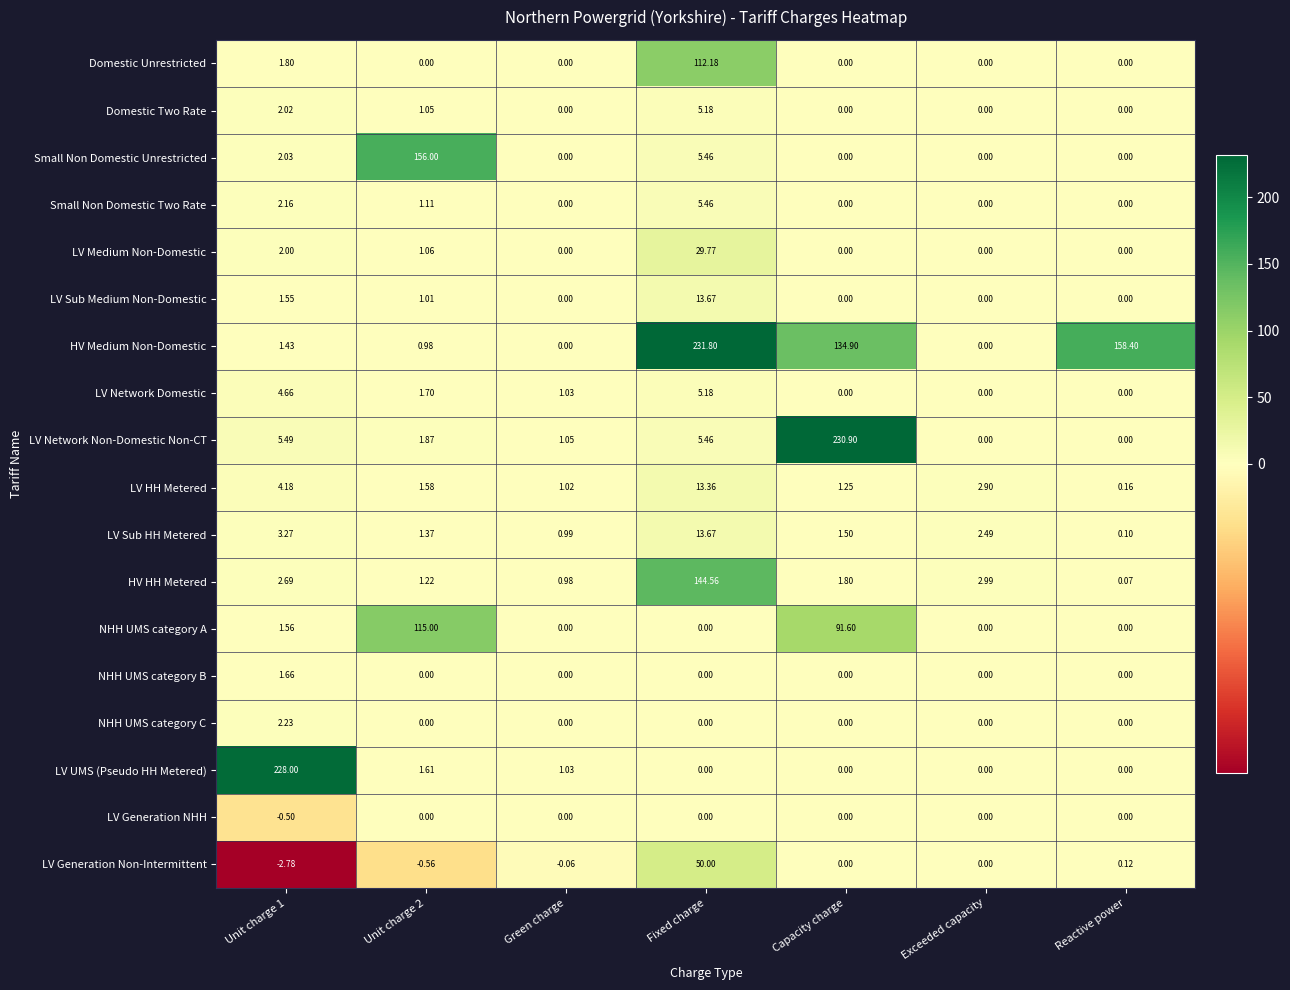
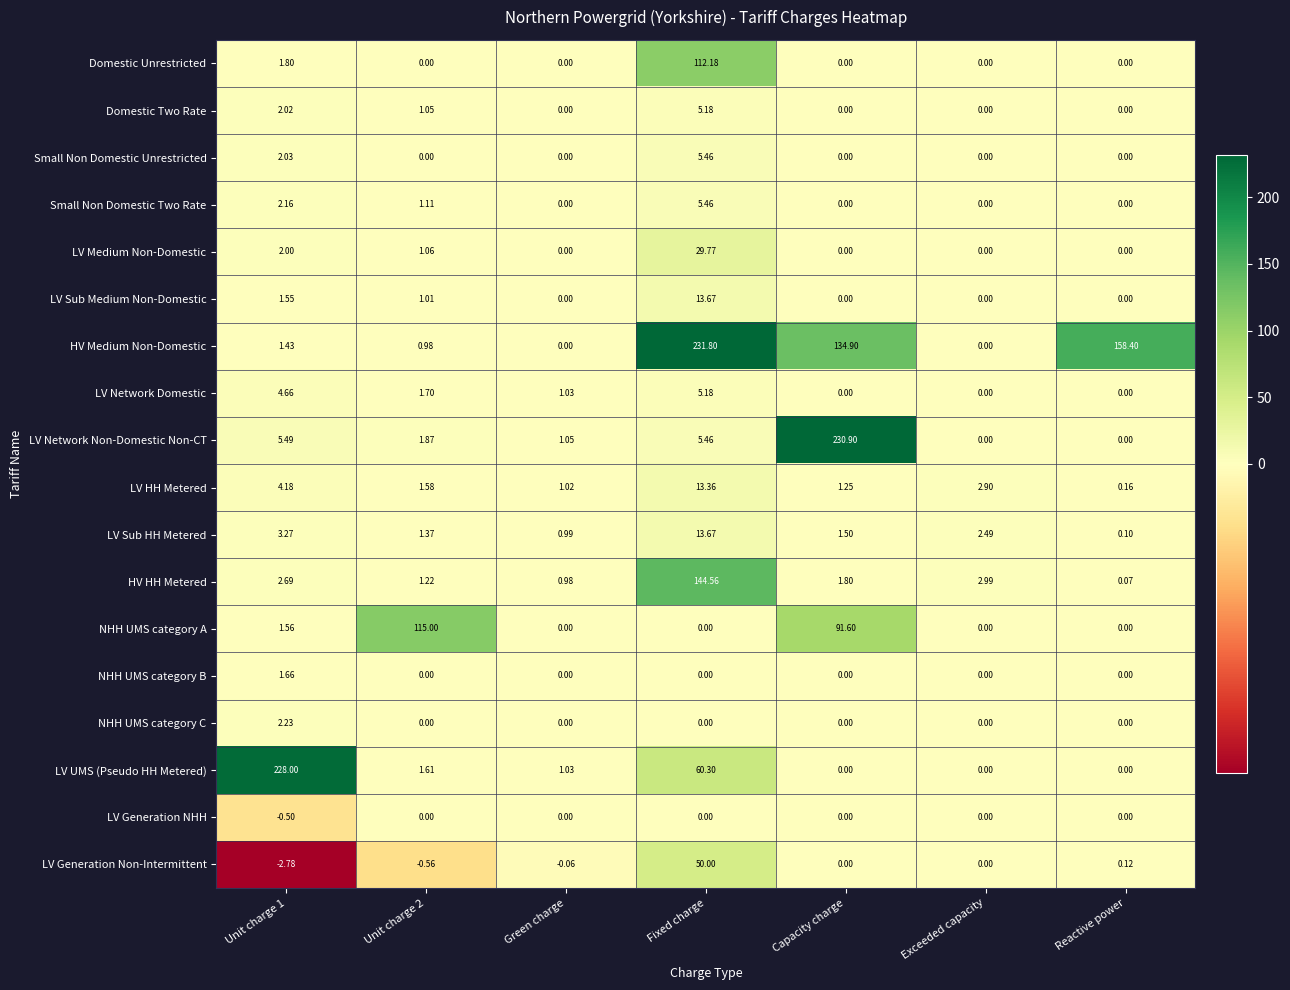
  {
    "Domestic Unrestricted": {
      "Unit charge 1": 1.80,
      "Unit charge 2": 0.00,
      "Green charge": 0.00,
      "Fixed charge": 112.18,
      "Capacity charge": 0.00,
      "Exceeded capacity": 0.00,
      "Reactive power": 0.00
    },
    "Domestic Two Rate": {
      "Unit charge 1": 2.02,
      "Unit charge 2": 1.05,
      "Green charge": 0.00,
      "Fixed charge": 5.18,
      "Capacity charge": 0.00,
      "Exceeded capacity": 0.00,
      "Reactive power": 0.00
    },
    "Small Non Domestic Unrestricted": {
      "Unit charge 1": 2.03,
-     "Unit charge 2": 156.00,
+     "Unit charge 2": 0.00,
      "Green charge": 0.00,
      "Fixed charge": 5.46,
      "Capacity charge": 0.00,
      "Exceeded capacity": 0.00,
      "Reactive power": 0.00
    },
    "Small Non Domestic Two Rate": {
      "Unit charge 1": 2.16,
      "Unit charge 2": 1.11,
      "Green charge": 0.00,
      "Fixed charge": 5.46,
      "Capacity charge": 0.00,
      "Exceeded capacity": 0.00,
      "Reactive power": 0.00
    },
    "LV Medium Non-Domestic": {
      "Unit charge 1": 2.00,
      "Unit charge 2": 1.06,
      "Green charge": 0.00,
      "Fixed charge": 29.77,
      "Capacity charge": 0.00,
      "Exceeded capacity": 0.00,
      "Reactive power": 0.00
    },
    "LV Sub Medium Non-Domestic": {
      "Unit charge 1": 1.55,
      "Unit charge 2": 1.01,
      "Green charge": 0.00,
      "Fixed charge": 13.67,
      "Capacity charge": 0.00,
      "Exceeded capacity": 0.00,
      "Reactive power": 0.00
    },
    "HV Medium Non-Domestic": {
      "Unit charge 1": 1.43,
      "Unit charge 2": 0.98,
      "Green charge": 0.00,
      "Fixed charge": 231.80,
      "Capacity charge": 134.90,
      "Exceeded capacity": 0.00,
      "Reactive power": 158.40
    },
    "LV Network Domestic": {
      "Unit charge 1": 4.66,
      "Unit charge 2": 1.70,
      "Green charge": 1.03,
      "Fixed charge": 5.18,
      "Capacity charge": 0.00,
      "Exceeded capacity": 0.00,
      "Reactive power": 0.00
    },
    "LV Network Non-Domestic Non-CT": {
      "Unit charge 1": 5.49,
      "Unit charge 2": 1.87,
      "Green charge": 1.05,
      "Fixed charge": 5.46,
      "Capacity charge": 230.90,
      "Exceeded capacity": 0.00,
      "Reactive power": 0.00
    },
    "LV HH Metered": {
      "Unit charge 1": 4.18,
      "Unit charge 2": 1.58,
      "Green charge": 1.02,
      "Fixed charge": 13.36,
      "Capacity charge": 1.25,
      "Exceeded capacity": 2.90,
      "Reactive power": 0.16
    },
    "LV Sub HH Metered": {
      "Unit charge 1": 3.27,
      "Unit charge 2": 1.37,
      "Green charge": 0.99,
      "Fixed charge": 13.67,
      "Capacity charge": 1.50,
      "Exceeded capacity": 2.49,
      "Reactive power": 0.10
    },
    "HV HH Metered": {
      "Unit charge 1": 2.69,
      "Unit charge 2": 1.22,
      "Green charge": 0.98,
      "Fixed charge": 144.56,
      "Capacity charge": 1.80,
      "Exceeded capacity": 2.99,
      "Reactive power": 0.07
    },
    "NHH UMS category A": {
      "Unit charge 1": 1.56,
      "Unit charge 2": 115.00,
      "Green charge": 0.00,
      "Fixed charge": 0.00,
      "Capacity charge": 91.60,
      "Exceeded capacity": 0.00,
      "Reactive power": 0.00
    },
    "NHH UMS category B": {
      "Unit charge 1": 1.66,
      "Unit charge 2": 0.00,
      "Green charge": 0.00,
      "Fixed charge": 0.00,
      "Capacity charge": 0.00,
      "Exceeded capacity": 0.00,
      "Reactive power": 0.00
    },
    "NHH UMS category C": {
      "Unit charge 1": 2.23,
      "Unit charge 2": 0.00,
      "Green charge": 0.00,
      "Fixed charge": 0.00,
      "Capacity charge": 0.00,
      "Exceeded capacity": 0.00,
      "Reactive power": 0.00
    },
    "LV UMS (Pseudo HH Metered)": {
      "Unit charge 1": 228.00,
      "Unit charge 2": 1.61,
      "Green charge": 1.03,
-     "Fixed charge": 0.00,
+     "Fixed charge": 60.30,
      "Capacity charge": 0.00,
      "Exceeded capacity": 0.00,
      "Reactive power": 0.00
    },
    "LV Generation NHH": {
      "Unit charge 1": -0.50,
      "Unit charge 2": 0.00,
      "Green charge": 0.00,
      "Fixed charge": 0.00,
      "Capacity charge": 0.00,
      "Exceeded capacity": 0.00,
      "Reactive power": 0.00
    },
    "LV Generation Non-Intermittent": {
      "Unit charge 1": -2.78,
      "Unit charge 2": -0.56,
      "Green charge": -0.06,
      "Fixed charge": 50.00,
      "Capacity charge": 0.00,
      "Exceeded capacity": 0.00,
      "Reactive power": 0.12
    }
  }
